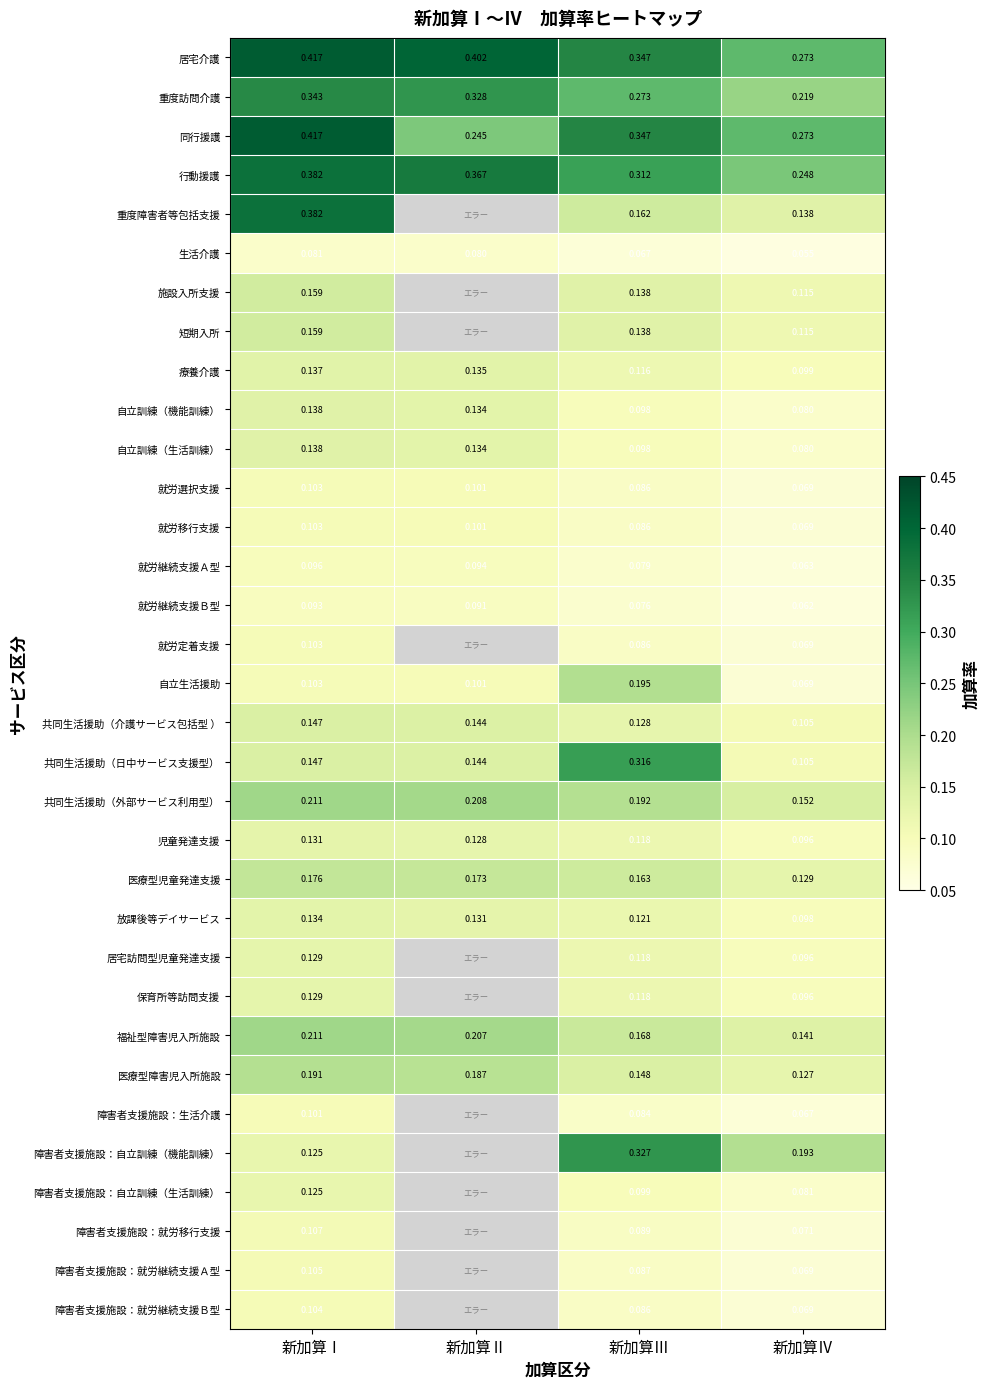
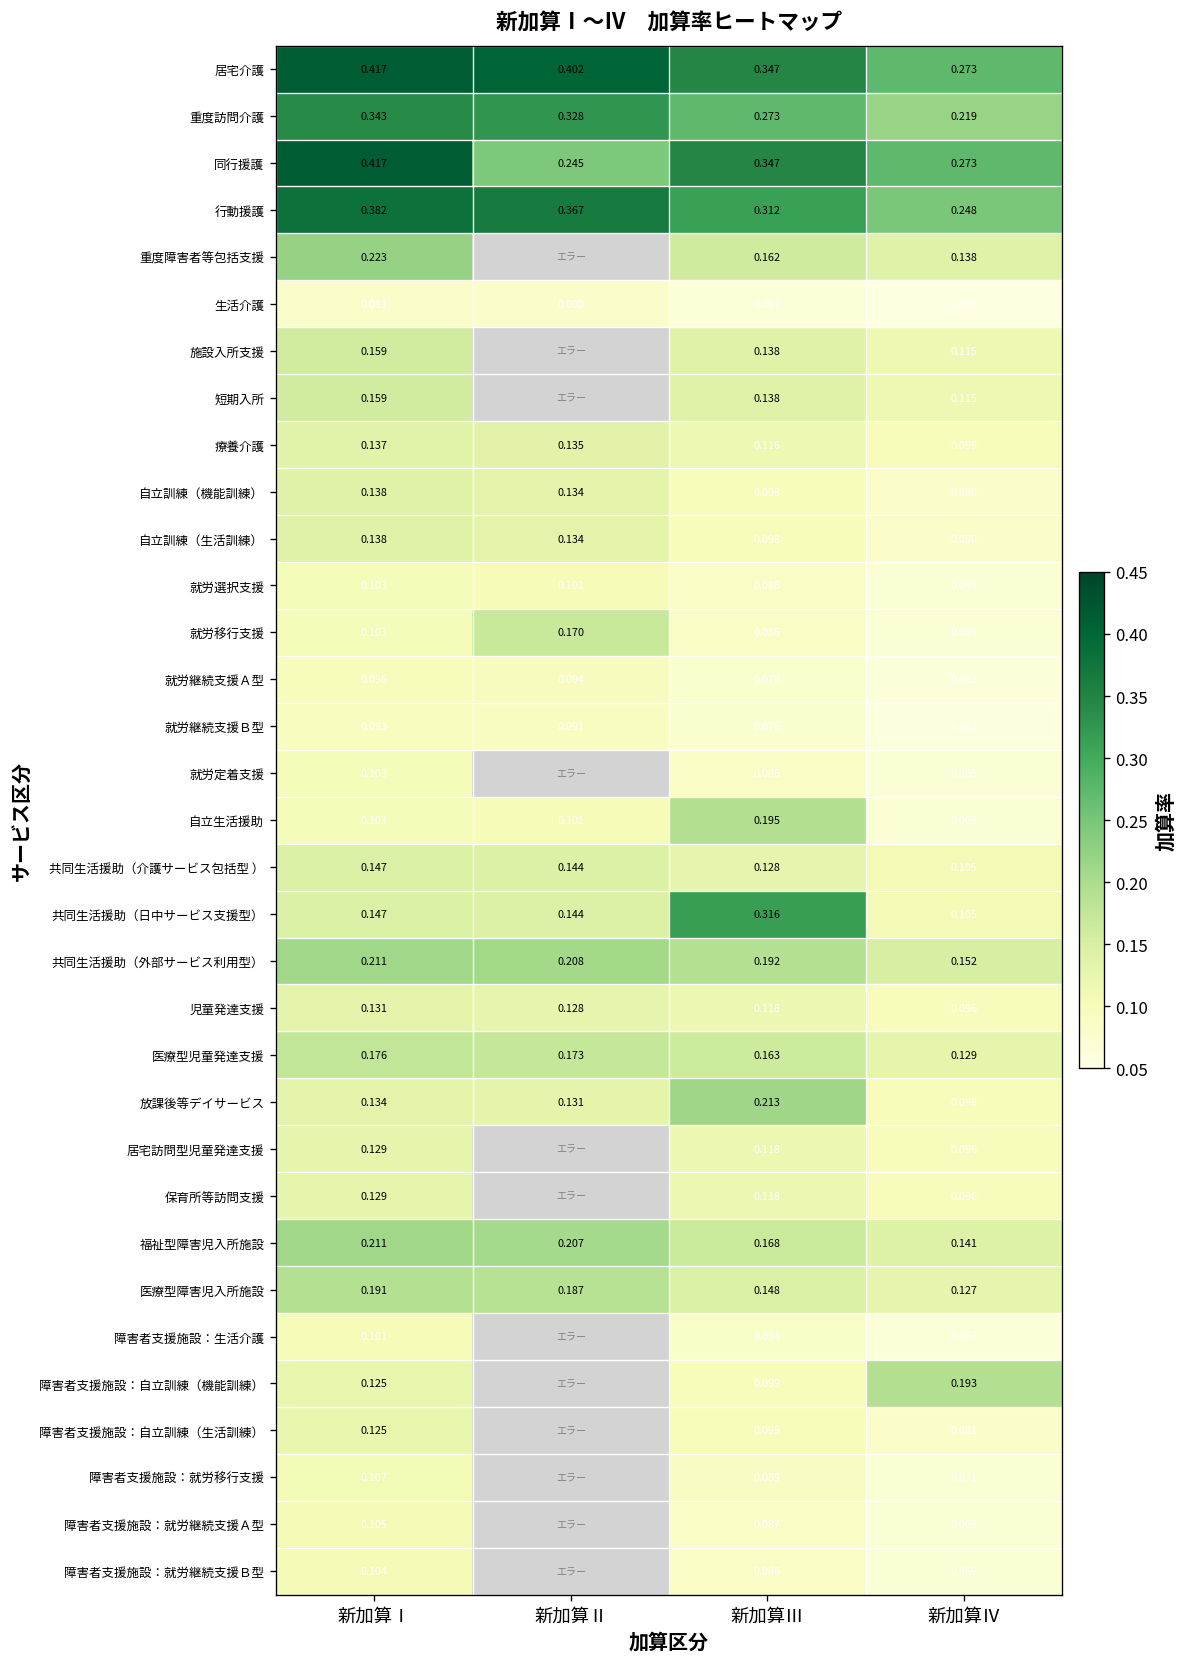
  {
    "居宅介護": {
      "新加算Ⅰ": 0.417,
      "新加算Ⅱ": 0.402,
      "新加算Ⅲ": 0.347,
      "新加算Ⅳ": 0.273
    },
    "重度訪問介護": {
      "新加算Ⅰ": 0.343,
      "新加算Ⅱ": 0.328,
      "新加算Ⅲ": 0.273,
      "新加算Ⅳ": 0.219
    },
    "同行援護": {
      "新加算Ⅰ": 0.417,
      "新加算Ⅱ": 0.245,
      "新加算Ⅲ": 0.347,
      "新加算Ⅳ": 0.273
    },
    "行動援護": {
      "新加算Ⅰ": 0.382,
      "新加算Ⅱ": 0.367,
      "新加算Ⅲ": 0.312,
      "新加算Ⅳ": 0.248
    },
    "重度障害者等包括支援": {
-     "新加算Ⅰ": 0.382,
+     "新加算Ⅰ": 0.223,
      "新加算Ⅲ": 0.162,
      "新加算Ⅳ": 0.138
    },
    "生活介護": {
      "新加算Ⅰ": 0.081,
      "新加算Ⅱ": 0.080
    },
    "施設入所支援": {
      "新加算Ⅰ": 0.159,
      "新加算Ⅲ": 0.138,
      "新加算Ⅳ": 0.115
    },
    "短期入所": {
      "新加算Ⅰ": 0.159,
      "新加算Ⅲ": 0.138,
      "新加算Ⅳ": 0.115
    },
    "療養介護": {
      "新加算Ⅰ": 0.137,
      "新加算Ⅱ": 0.135,
      "新加算Ⅲ": 0.116,
      "新加算Ⅳ": 0.099
    },
    "自立訓練（機能訓練）": {
      "新加算Ⅰ": 0.138,
      "新加算Ⅱ": 0.134,
      "新加算Ⅲ": 0.098,
      "新加算Ⅳ": 0.080
    },
    "自立訓練（生活訓練）": {
      "新加算Ⅰ": 0.138,
      "新加算Ⅱ": 0.134,
      "新加算Ⅲ": 0.098,
      "新加算Ⅳ": 0.080
    },
    "就労選択支援": {
      "新加算Ⅰ": 0.103,
      "新加算Ⅱ": 0.101,
      "新加算Ⅲ": 0.086
    },
    "就労移行支援": {
      "新加算Ⅰ": 0.103,
-     "新加算Ⅱ": 0.101,
+     "新加算Ⅱ": 0.170,
      "新加算Ⅲ": 0.086
    },
    "就労継続支援Ａ型": {
      "新加算Ⅰ": 0.096,
      "新加算Ⅱ": 0.094,
      "新加算Ⅲ": 0.079
    },
    "就労継続支援Ｂ型": {
      "新加算Ⅰ": 0.093,
      "新加算Ⅱ": 0.091,
      "新加算Ⅲ": 0.076
    },
    "就労定着支援": {
      "新加算Ⅰ": 0.103,
      "新加算Ⅲ": 0.086
    },
    "自立生活援助": {
      "新加算Ⅰ": 0.103,
      "新加算Ⅱ": 0.101,
      "新加算Ⅲ": 0.195
    },
    "共同生活援助（介護サービス包括型 ）": {
      "新加算Ⅰ": 0.147,
      "新加算Ⅱ": 0.144,
      "新加算Ⅲ": 0.128,
      "新加算Ⅳ": 0.105
    },
    "共同生活援助（日中サービス支援型）": {
      "新加算Ⅰ": 0.147,
      "新加算Ⅱ": 0.144,
      "新加算Ⅲ": 0.316,
      "新加算Ⅳ": 0.105
    },
    "共同生活援助（外部サービス利用型）": {
      "新加算Ⅰ": 0.211,
      "新加算Ⅱ": 0.208,
      "新加算Ⅲ": 0.192,
      "新加算Ⅳ": 0.152
    },
    "児童発達支援": {
      "新加算Ⅰ": 0.131,
      "新加算Ⅱ": 0.128,
      "新加算Ⅲ": 0.118,
      "新加算Ⅳ": 0.096
    },
    "医療型児童発達支援": {
      "新加算Ⅰ": 0.176,
      "新加算Ⅱ": 0.173,
      "新加算Ⅲ": 0.163,
      "新加算Ⅳ": 0.129
    },
    "放課後等デイサービス": {
      "新加算Ⅰ": 0.134,
      "新加算Ⅱ": 0.131,
-     "新加算Ⅲ": 0.121,
+     "新加算Ⅲ": 0.213,
      "新加算Ⅳ": 0.098
    },
    "居宅訪問型児童発達支援": {
      "新加算Ⅰ": 0.129,
      "新加算Ⅲ": 0.118,
      "新加算Ⅳ": 0.096
    },
    "保育所等訪問支援": {
      "新加算Ⅰ": 0.129,
      "新加算Ⅲ": 0.118,
      "新加算Ⅳ": 0.096
    },
    "福祉型障害児入所施設": {
      "新加算Ⅰ": 0.211,
      "新加算Ⅱ": 0.207,
      "新加算Ⅲ": 0.168,
      "新加算Ⅳ": 0.141
    },
    "医療型障害児入所施設": {
      "新加算Ⅰ": 0.191,
      "新加算Ⅱ": 0.187,
      "新加算Ⅲ": 0.148,
      "新加算Ⅳ": 0.127
    },
    "障害者支援施設：生活介護": {
      "新加算Ⅰ": 0.101,
      "新加算Ⅲ": 0.084
    },
    "障害者支援施設：自立訓練（機能訓練）": {
      "新加算Ⅰ": 0.125,
-     "新加算Ⅲ": 0.327,
+     "新加算Ⅲ": 0.099,
      "新加算Ⅳ": 0.193
    },
    "障害者支援施設：自立訓練（生活訓練）": {
      "新加算Ⅰ": 0.125,
      "新加算Ⅲ": 0.099,
      "新加算Ⅳ": 0.081
    },
    "障害者支援施設：就労移行支援": {
      "新加算Ⅰ": 0.107,
      "新加算Ⅲ": 0.089
    },
    "障害者支援施設：就労継続支援Ａ型": {
      "新加算Ⅰ": 0.105,
      "新加算Ⅲ": 0.087
    },
    "障害者支援施設：就労継続支援Ｂ型": {
      "新加算Ⅰ": 0.104,
      "新加算Ⅲ": 0.086
    }
  }
